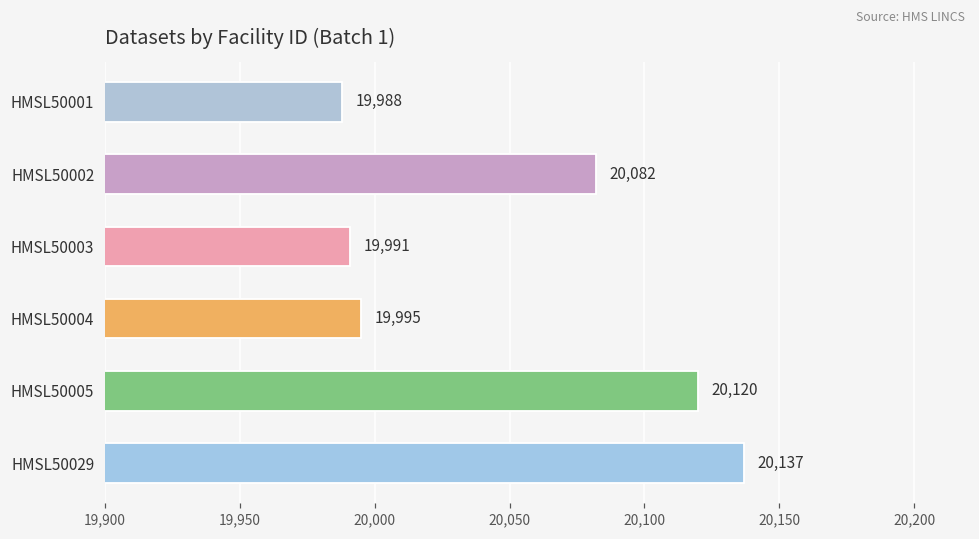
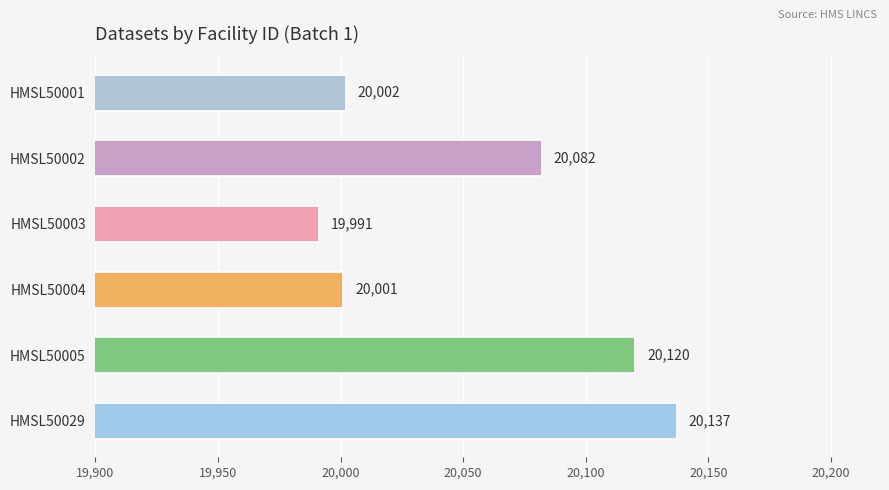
  {
-   "HMSL50001": "19,988",
+   "HMSL50001": "20,002",
    "HMSL50002": "20,082",
    "HMSL50003": "19,991",
-   "HMSL50004": "19,995",
+   "HMSL50004": "20,001",
    "HMSL50005": "20,120",
    "HMSL50029": "20,137"
  }
